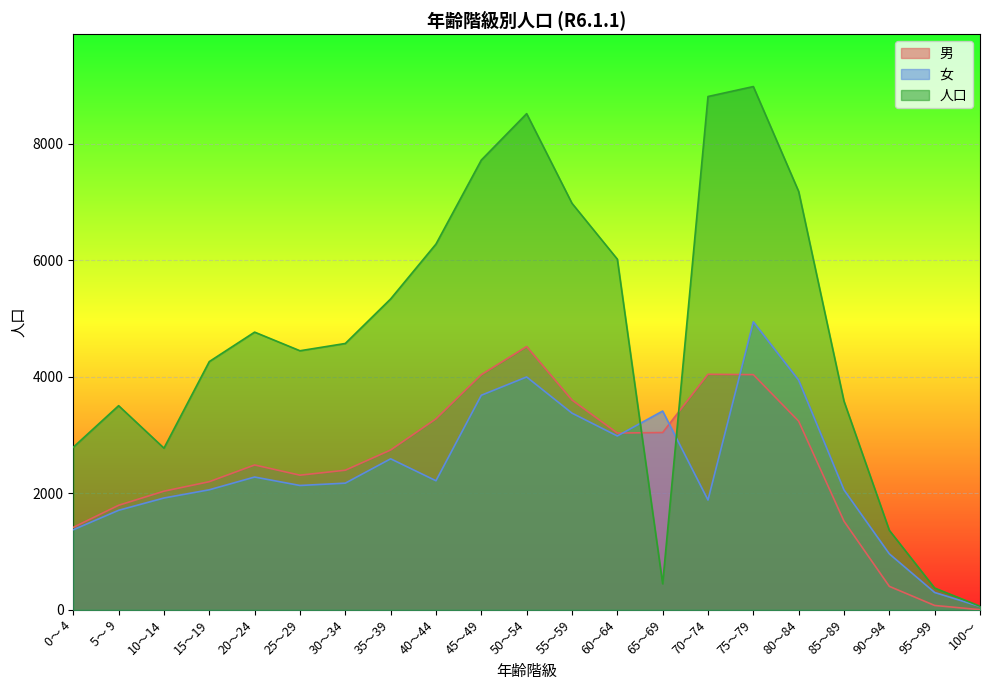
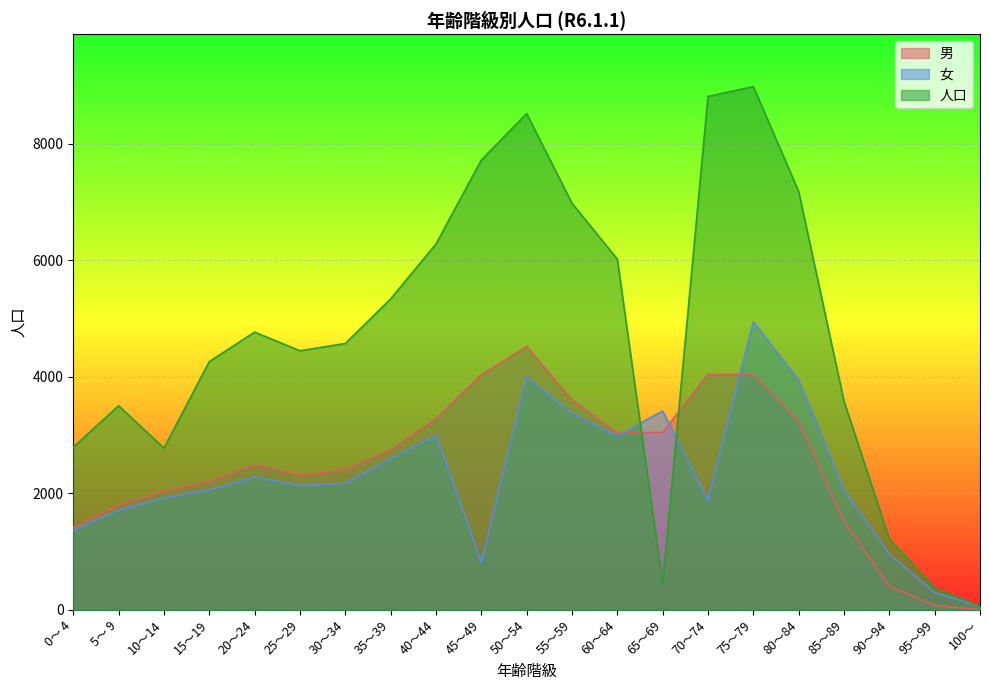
  {
    "男": {
      "5～ 9": 1800,
      "10～14": 2000,
      "15～19": 2200,
      "20～24": 2500,
      "25～29": 2300,
      "30～34": 2400,
      "35～39": 2700,
      "40～44": 3300,
      "45～49": 4000,
      "50～54": 4500,
      "55～59": 3600,
      "60～64": 3000,
      "65～69": 3000,
      "70～74": 4000,
      "75～79": 4000,
      "80～84": 3200,
      "85～89": 1500,
      "90～94": 400,
      "95～99": 100,
      "100～": 0
    },
    "女": {
      "5～ 9": 1700,
      "10～14": 1900,
      "15～19": 2100,
      "20～24": 2300,
      "25～29": 2100,
      "30～34": 2200,
      "35～39": 2600,
-     "40～44": 2200,
-     "45～49": 3700,
+     "40～44": 3000,
+     "45～49": 800,
      "50～54": 4000,
      "55～59": 3400,
      "60～64": 3000,
      "65～69": 3400,
      "70～74": 1900,
      "75～79": 4900,
      "80～84": 3900,
      "85～89": 2100,
      "90～94": 1000,
      "95～99": 300
    },
    "人口": {
      "0～ 4": 2800,
      "5～ 9": 3500,
      "10～14": 2800,
      "15～19": 4300,
      "20～24": 4800,
      "25～29": 4400,
      "30～34": 4600,
      "35～39": 5300,
      "40～44": 6300,
      "45～49": 7700,
      "50～54": 8500,
      "55～59": 7000,
      "60～64": 6000,
      "65～69": 400,
      "70～74": 8800,
      "75～79": 9000,
      "80～84": 7200,
      "85～89": 3600,
-     "90～94": 1400,
+     "90～94": 1200,
      "95～99": 400
    }
  }
